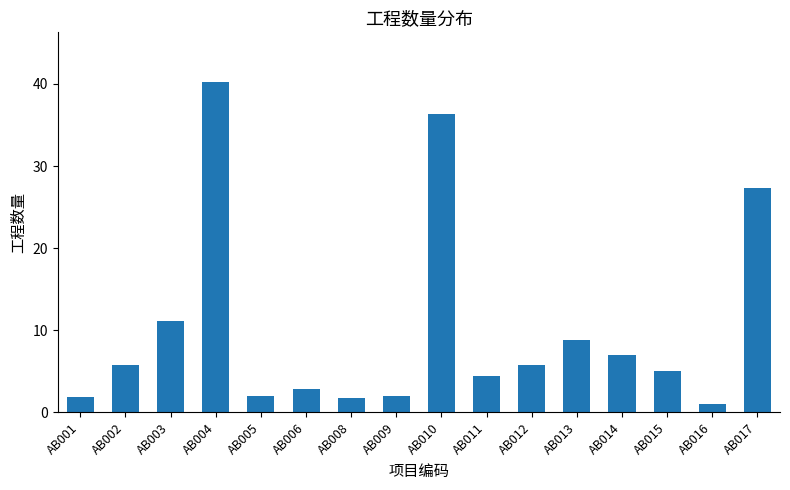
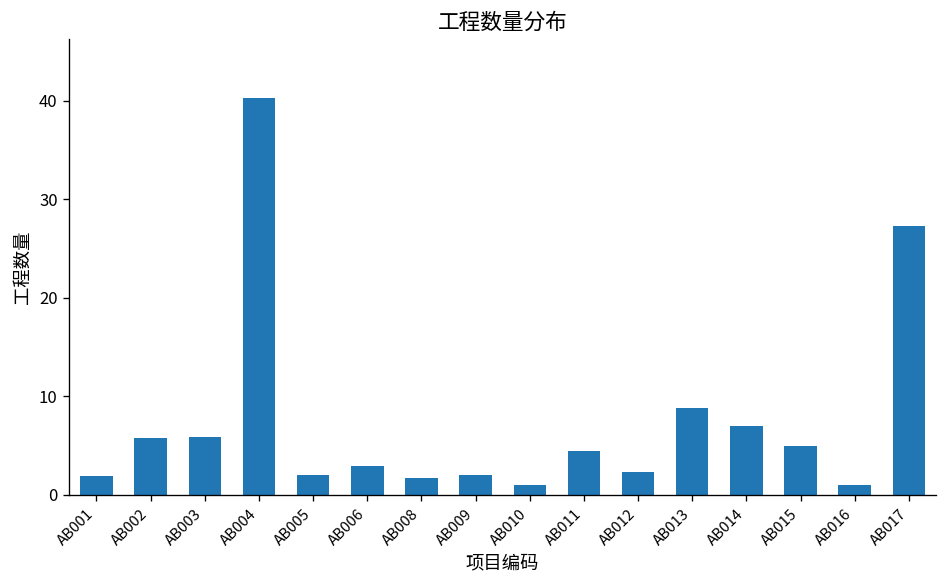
  {
    "AB001": 2,
    "AB002": 6,
-   "AB003": 11,
+   "AB003": 6,
    "AB004": 40,
    "AB005": 2,
    "AB006": 3,
    "AB008": 2,
    "AB009": 2,
-   "AB010": 36,
+   "AB010": 1,
    "AB011": 5,
-   "AB012": 6,
+   "AB012": 2,
    "AB013": 9,
    "AB014": 7,
    "AB015": 5,
    "AB016": 1,
    "AB017": 27
  }
